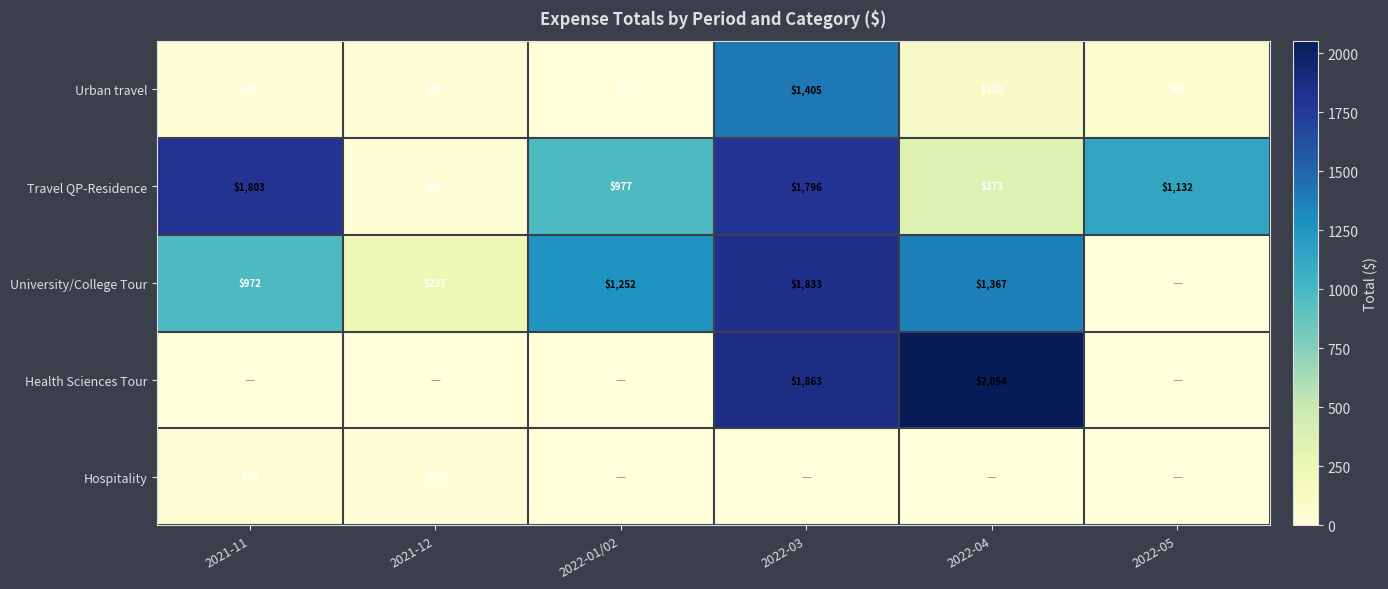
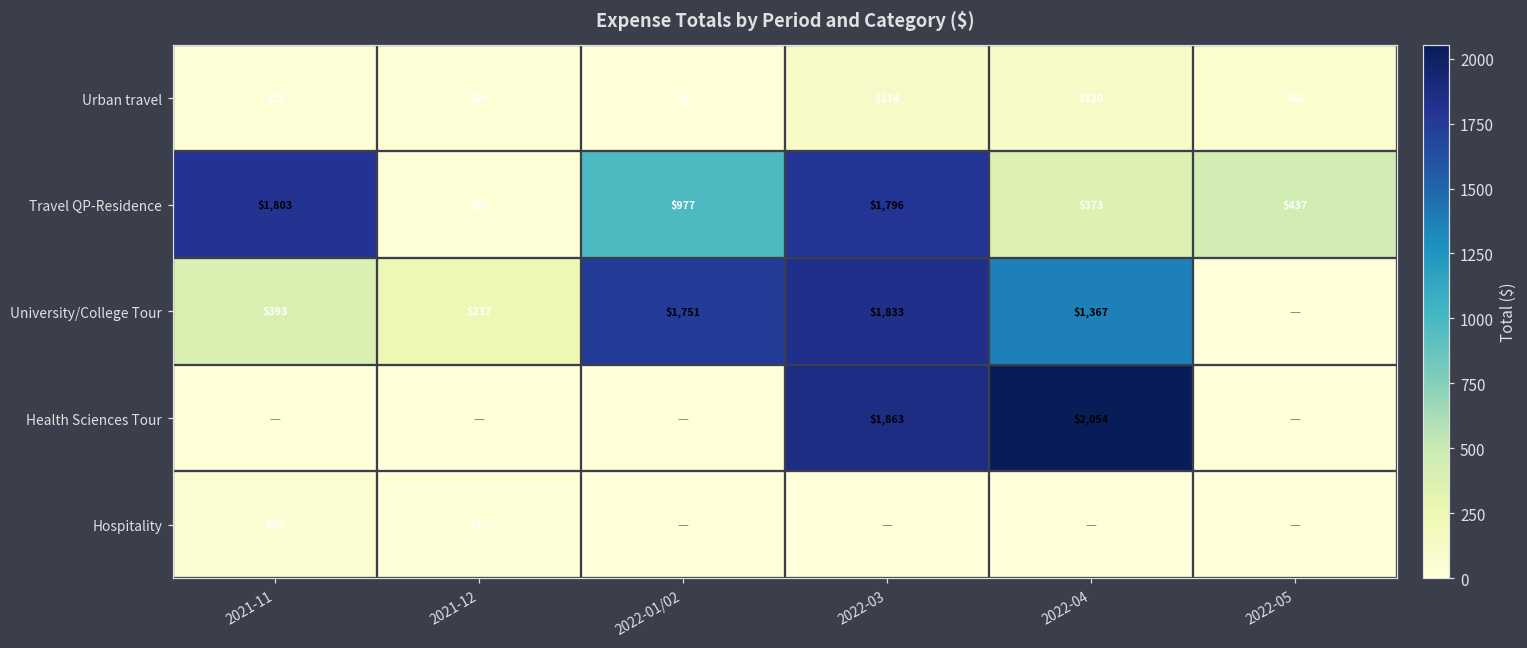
  {
    "Urban travel": {
-     "2022-03": "$1,405",
+     "2022-03": "$114",
      "2022-04": "$120",
      "2022-05": "$65"
    },
    "Travel QP-Residence": {
      "2021-11": "$1,803",
      "2022-01/02": "$977",
      "2022-03": "$1,796",
      "2022-04": "$373",
-     "2022-05": "$1,132"
+     "2022-05": "$437"
    },
    "University/College Tour": {
-     "2021-11": "$972",
+     "2021-11": "$393",
      "2021-12": "$237",
-     "2022-01/02": "$1,252",
+     "2022-01/02": "$1,751",
      "2022-03": "$1,833",
      "2022-04": "$1,367"
    },
    "Health Sciences Tour": {
      "2022-03": "$1,863",
      "2022-04": "$2,054"
    }
  }
